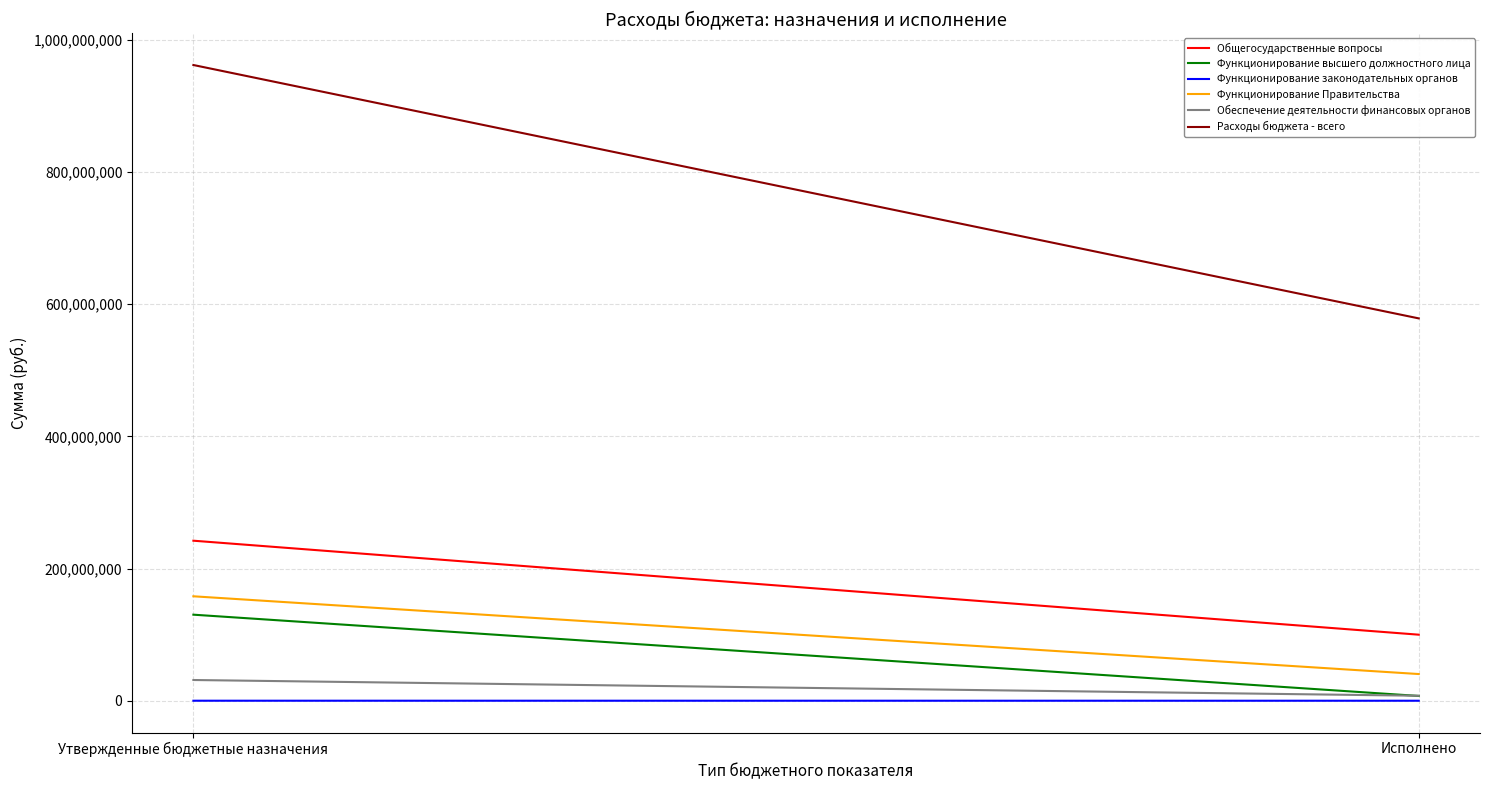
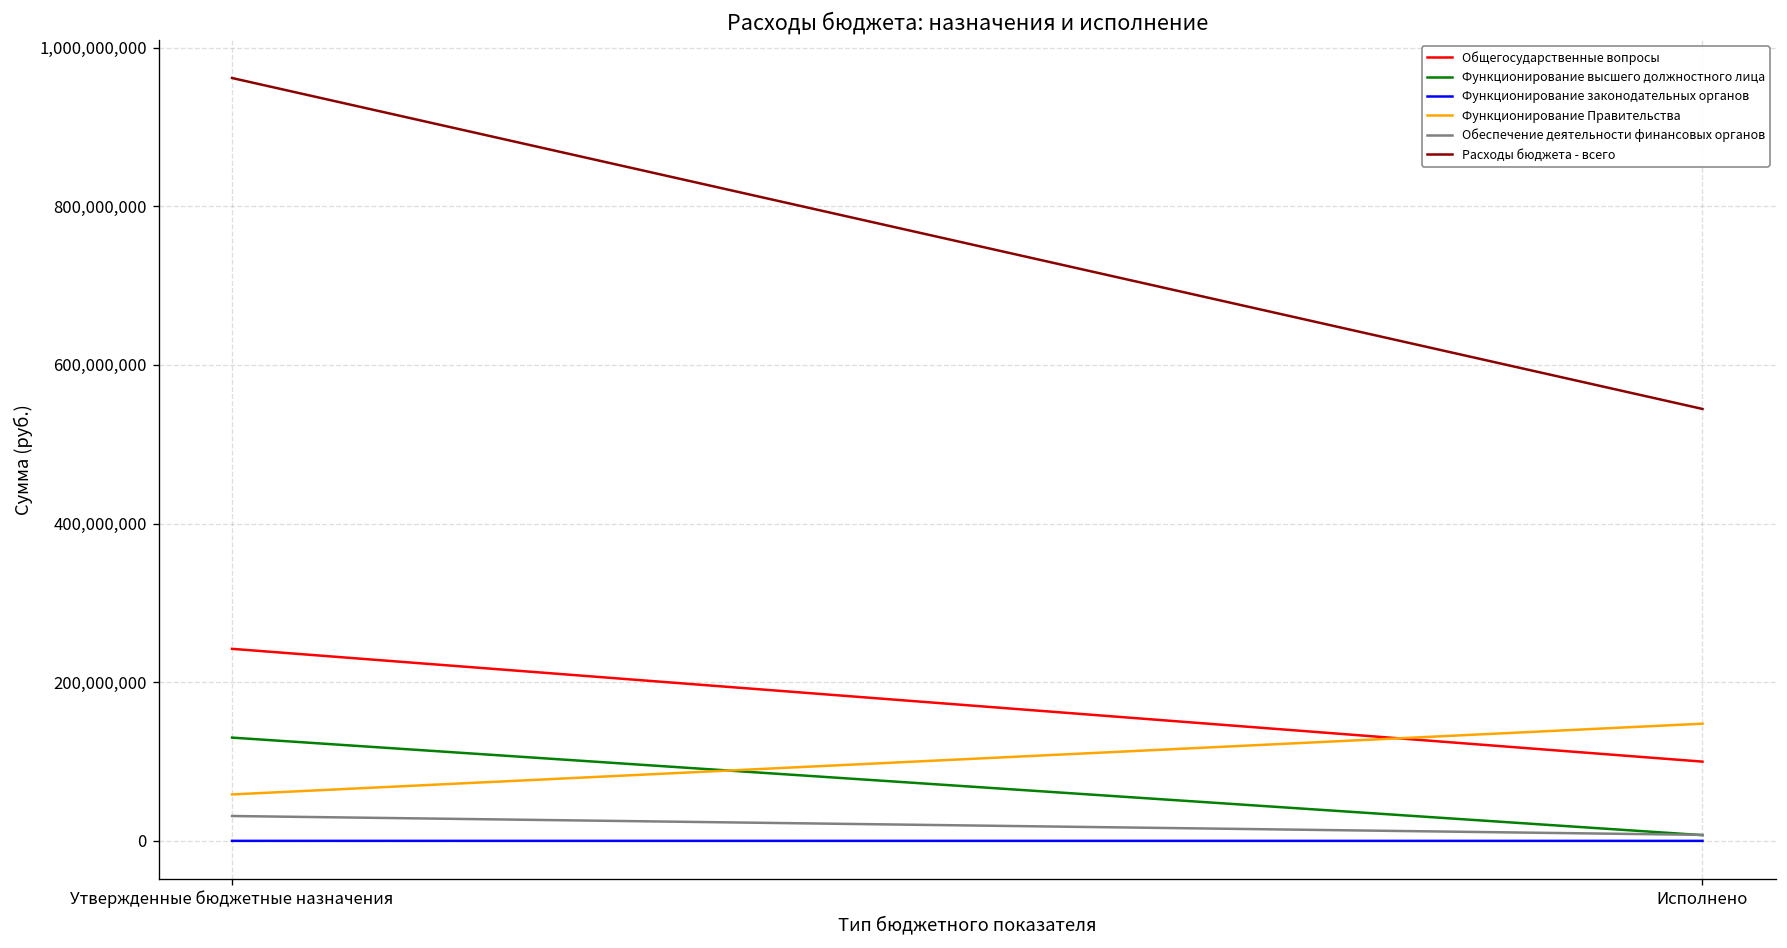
  {
    "Общегосударственные вопросы": {
      "Утвержденные бюджетные назначения": "240,000,000",
      "Исполнено": "100,000,000"
    },
    "Функционирование высшего должностного лица": {
      "Утвержденные бюджетные назначения": "130,000,000"
    },
    "Функционирование законодательных органов": {
      "Утвержденные бюджетные назначения": "0",
      "Исполнено": "0"
    },
    "Функционирование Правительства": {
-     "Утвержденные бюджетные назначения": "160,000,000",
-     "Исполнено": "40,000,000"
+     "Утвержденные бюджетные назначения": "60,000,000",
+     "Исполнено": "150,000,000"
    },
    "Обеспечение деятельности финансовых органов": {
      "Утвержденные бюджетные назначения": "30,000,000"
    },
    "Расходы бюджета - всего": {
      "Утвержденные бюджетные назначения": "960,000,000",
-     "Исполнено": "580,000,000"
+     "Исполнено": "540,000,000"
    }
  }
